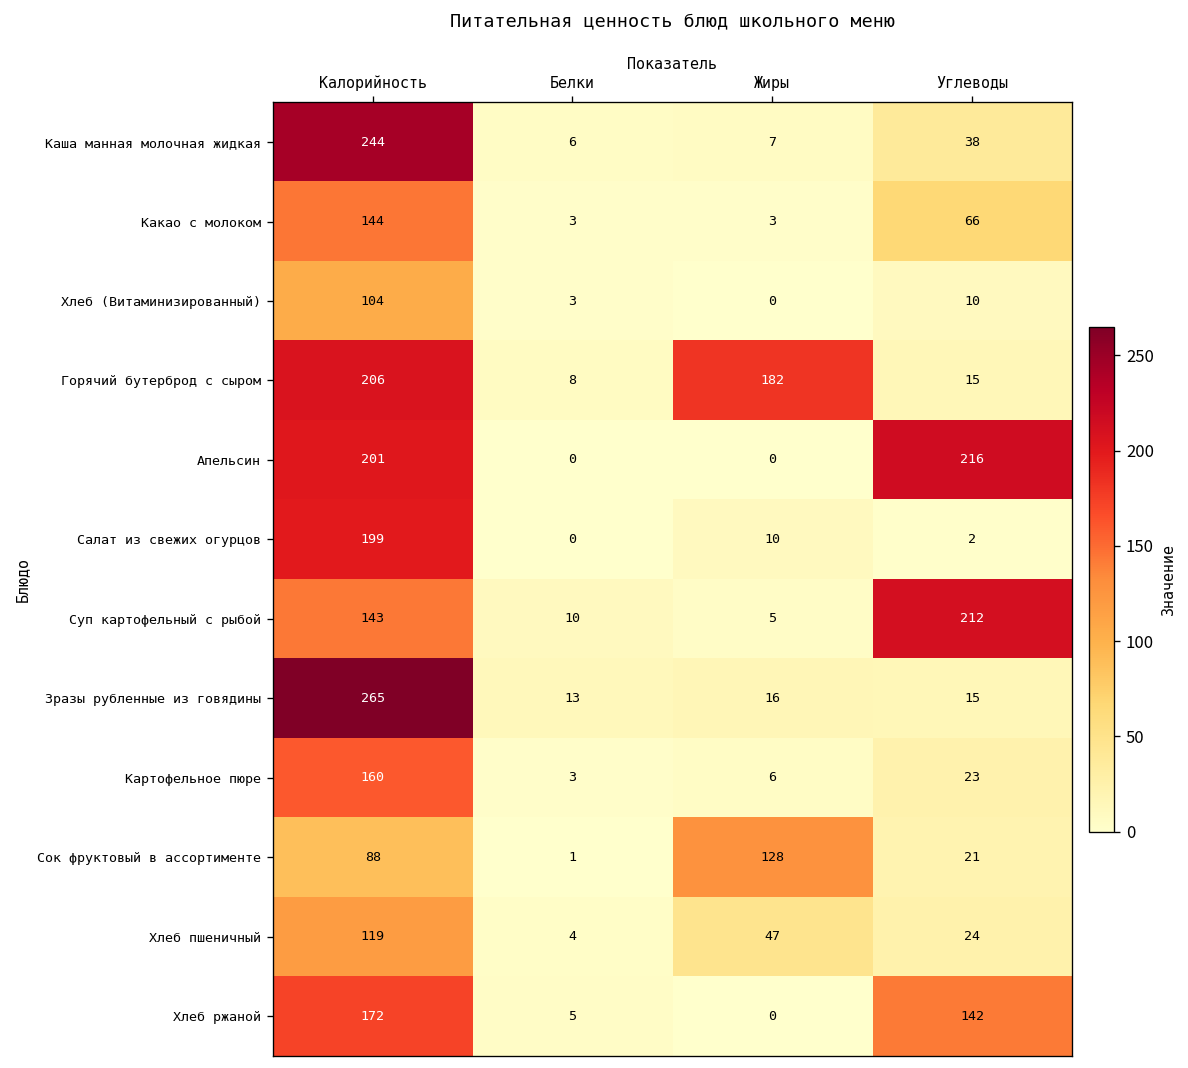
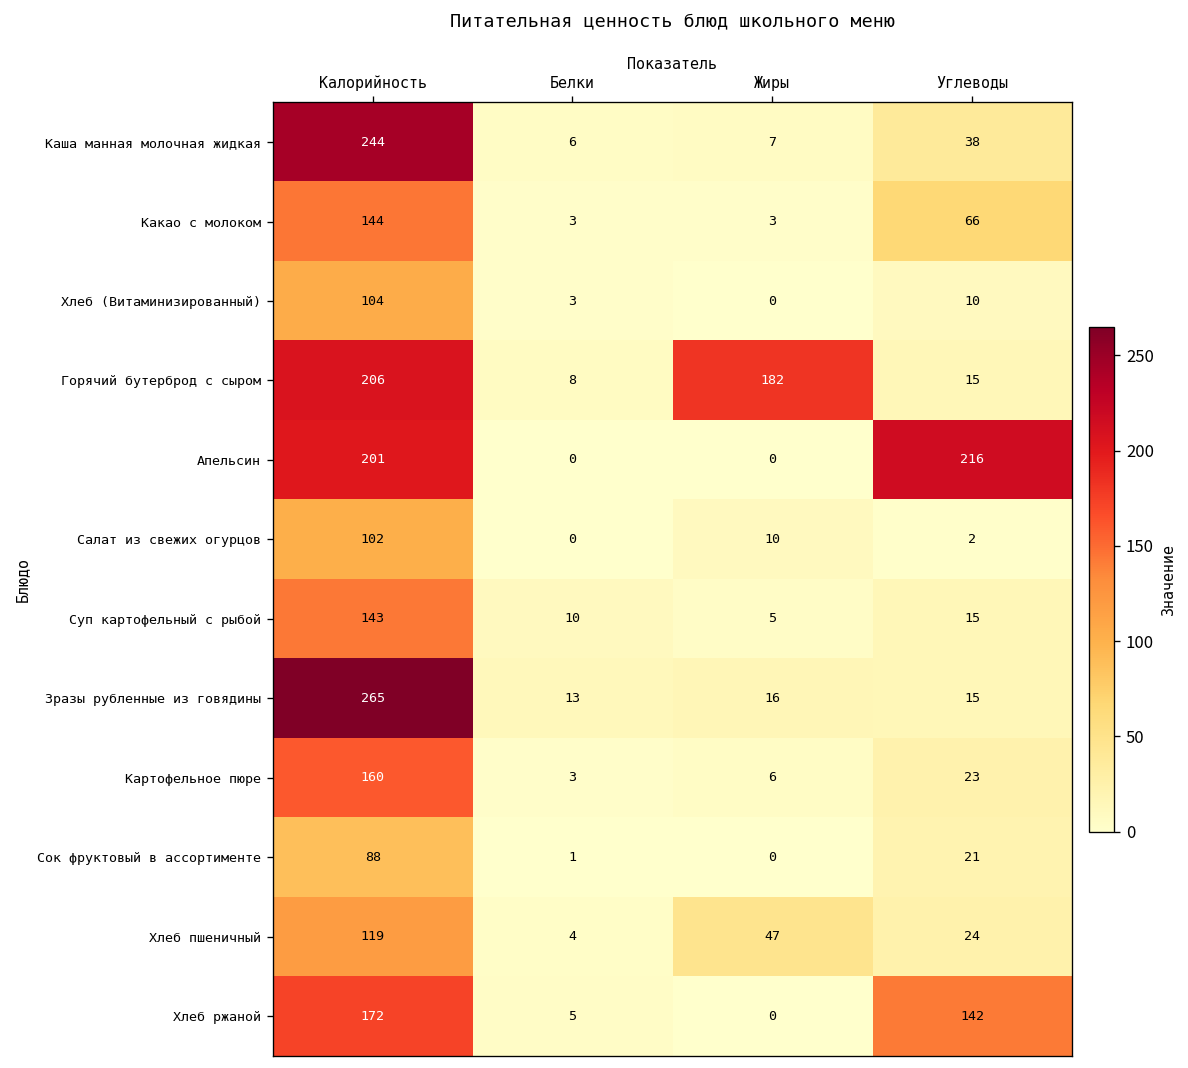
  {
    "Каша манная молочная жидкая": {
      "Калорийность": 244,
      "Белки": 6,
      "Жиры": 7,
      "Углеводы": 38
    },
    "Какао с молоком": {
      "Калорийность": 144,
      "Белки": 3,
      "Жиры": 3,
      "Углеводы": 66
    },
    "Хлеб (Витаминизированный)": {
      "Калорийность": 104,
      "Белки": 3,
      "Жиры": 0,
      "Углеводы": 10
    },
    "Горячий бутерброд с сыром": {
      "Калорийность": 206,
      "Белки": 8,
      "Жиры": 182,
      "Углеводы": 15
    },
    "Апельсин": {
      "Калорийность": 201,
      "Белки": 0,
      "Жиры": 0,
      "Углеводы": 216
    },
    "Салат из свежих огурцов": {
-     "Калорийность": 199,
+     "Калорийность": 102,
      "Белки": 0,
      "Жиры": 10,
      "Углеводы": 2
    },
    "Суп картофельный с рыбой": {
      "Калорийность": 143,
      "Белки": 10,
      "Жиры": 5,
-     "Углеводы": 212
+     "Углеводы": 15
    },
    "Зразы рубленные из говядины": {
      "Калорийность": 265,
      "Белки": 13,
      "Жиры": 16,
      "Углеводы": 15
    },
    "Картофельное пюре": {
      "Калорийность": 160,
      "Белки": 3,
      "Жиры": 6,
      "Углеводы": 23
    },
    "Сок фруктовый в ассортименте": {
      "Калорийность": 88,
      "Белки": 1,
-     "Жиры": 128,
+     "Жиры": 0,
      "Углеводы": 21
    },
    "Хлеб пшеничный": {
      "Калорийность": 119,
      "Белки": 4,
      "Жиры": 47,
      "Углеводы": 24
    },
    "Хлеб ржаной": {
      "Калорийность": 172,
      "Белки": 5,
      "Жиры": 0,
      "Углеводы": 142
    }
  }
